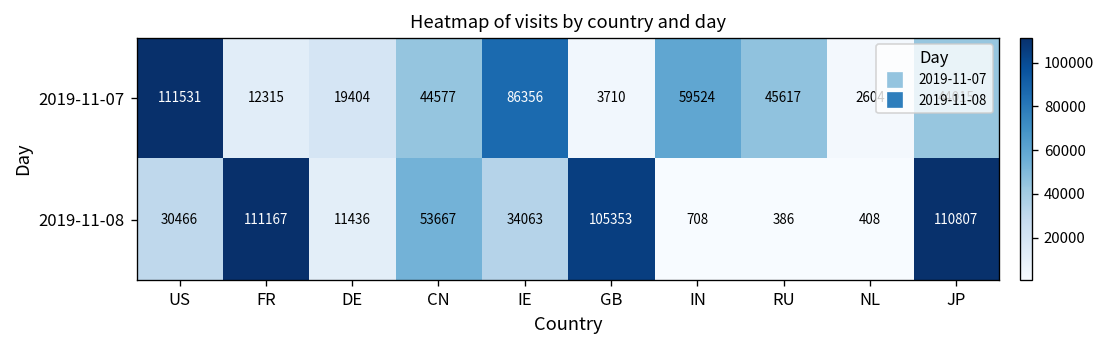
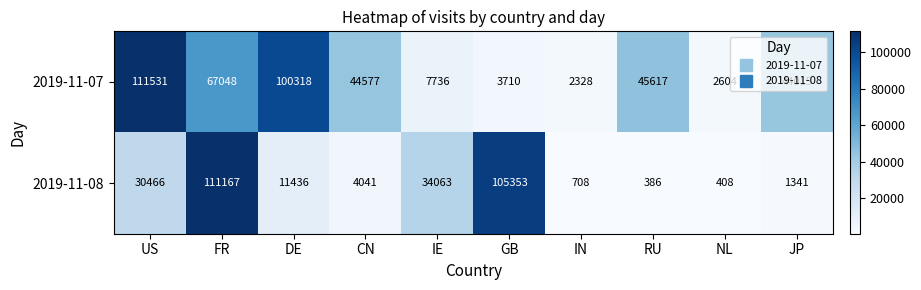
  {
    "2019-11-07": {
      "US": 111531,
-     "FR": 12315,
-     "DE": 19404,
+     "FR": 67048,
+     "DE": 100318,
      "CN": 44577,
-     "IE": 86356,
+     "IE": 7736,
      "GB": 3710,
-     "IN": 59524,
+     "IN": 2328,
      "RU": 45617
    },
    "2019-11-08": {
      "US": 30466,
      "FR": 111167,
      "DE": 11436,
-     "CN": 53667,
+     "CN": 4041,
      "IE": 34063,
      "GB": 105353,
      "IN": 708,
      "RU": 386,
      "NL": 408,
-     "JP": 110807
+     "JP": 1341
    }
  }
